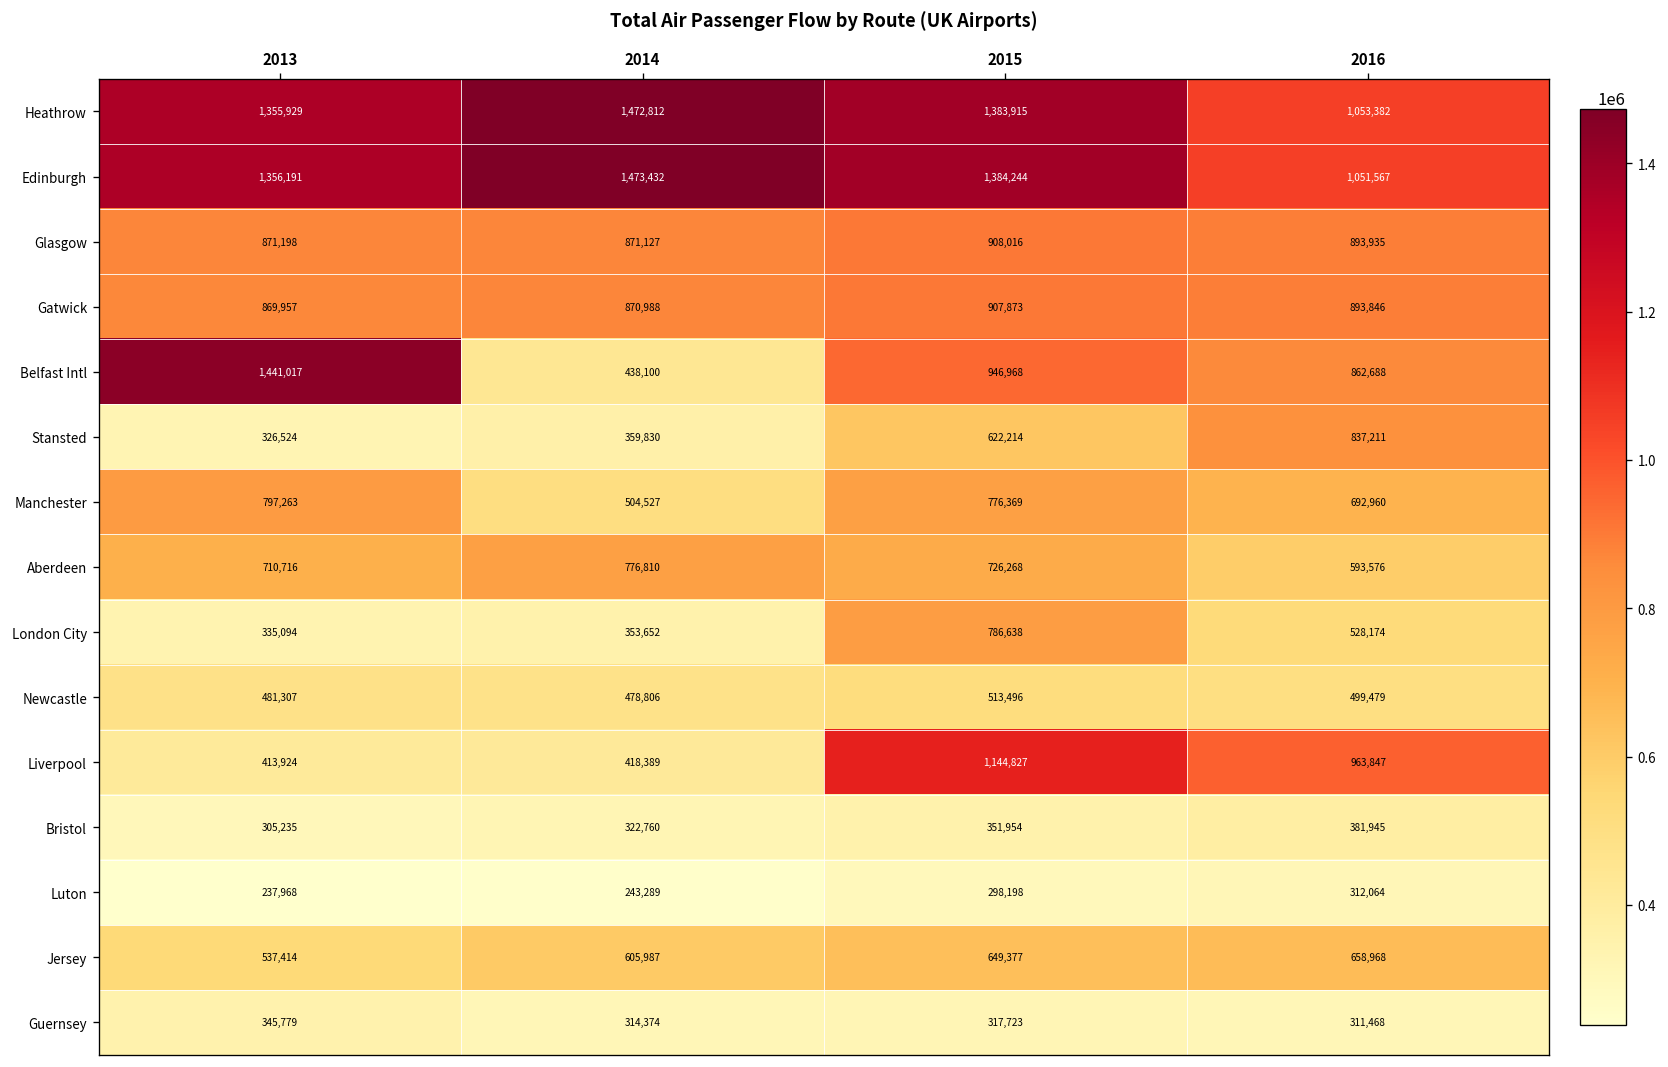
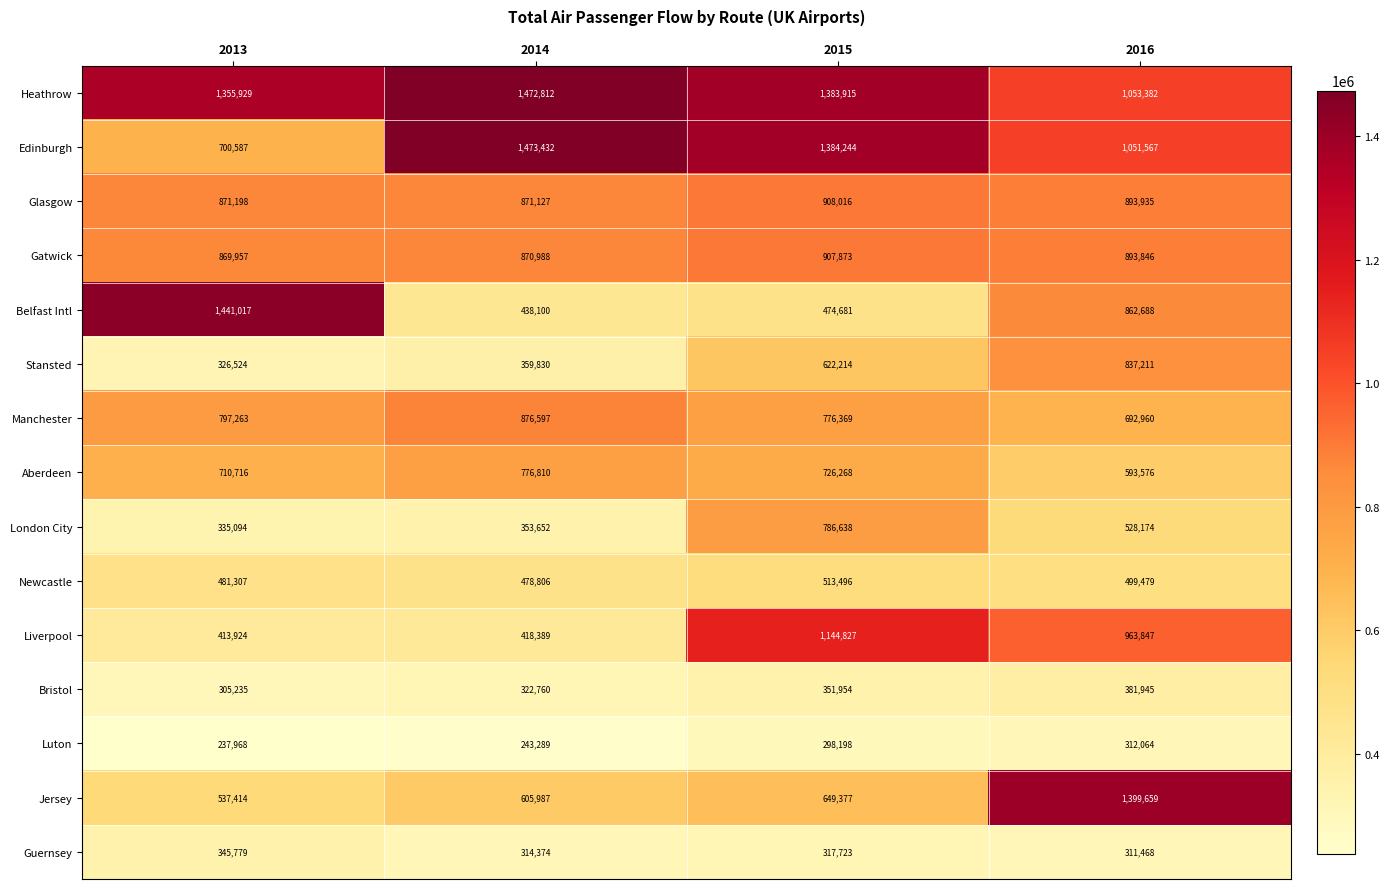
  {
    "Heathrow": {
      "2013": "1,355,929",
      "2014": "1,472,812",
      "2015": "1,383,915",
      "2016": "1,053,382"
    },
    "Edinburgh": {
-     "2013": "1,356,191",
+     "2013": "700,587",
      "2014": "1,473,432",
      "2015": "1,384,244",
      "2016": "1,051,567"
    },
    "Glasgow": {
      "2013": "871,198",
      "2014": "871,127",
      "2015": "908,016",
      "2016": "893,935"
    },
    "Gatwick": {
      "2013": "869,957",
      "2014": "870,988",
      "2015": "907,873",
      "2016": "893,846"
    },
    "Belfast Intl": {
      "2013": "1,441,017",
      "2014": "438,100",
-     "2015": "946,968",
+     "2015": "474,681",
      "2016": "862,688"
    },
    "Stansted": {
      "2013": "326,524",
      "2014": "359,830",
      "2015": "622,214",
      "2016": "837,211"
    },
    "Manchester": {
      "2013": "797,263",
-     "2014": "504,527",
+     "2014": "876,597",
      "2015": "776,369",
      "2016": "692,960"
    },
    "Aberdeen": {
      "2013": "710,716",
      "2014": "776,810",
      "2015": "726,268",
      "2016": "593,576"
    },
    "London City": {
      "2013": "335,094",
      "2014": "353,652",
      "2015": "786,638",
      "2016": "528,174"
    },
    "Newcastle": {
      "2013": "481,307",
      "2014": "478,806",
      "2015": "513,496",
      "2016": "499,479"
    },
    "Liverpool": {
      "2013": "413,924",
      "2014": "418,389",
      "2015": "1,144,827",
      "2016": "963,847"
    },
    "Bristol": {
      "2013": "305,235",
      "2014": "322,760",
      "2015": "351,954",
      "2016": "381,945"
    },
    "Luton": {
      "2013": "237,968",
      "2014": "243,289",
      "2015": "298,198",
      "2016": "312,064"
    },
    "Jersey": {
      "2013": "537,414",
      "2014": "605,987",
      "2015": "649,377",
-     "2016": "658,968"
+     "2016": "1,399,659"
    },
    "Guernsey": {
      "2013": "345,779",
      "2014": "314,374",
      "2015": "317,723",
      "2016": "311,468"
    }
  }
